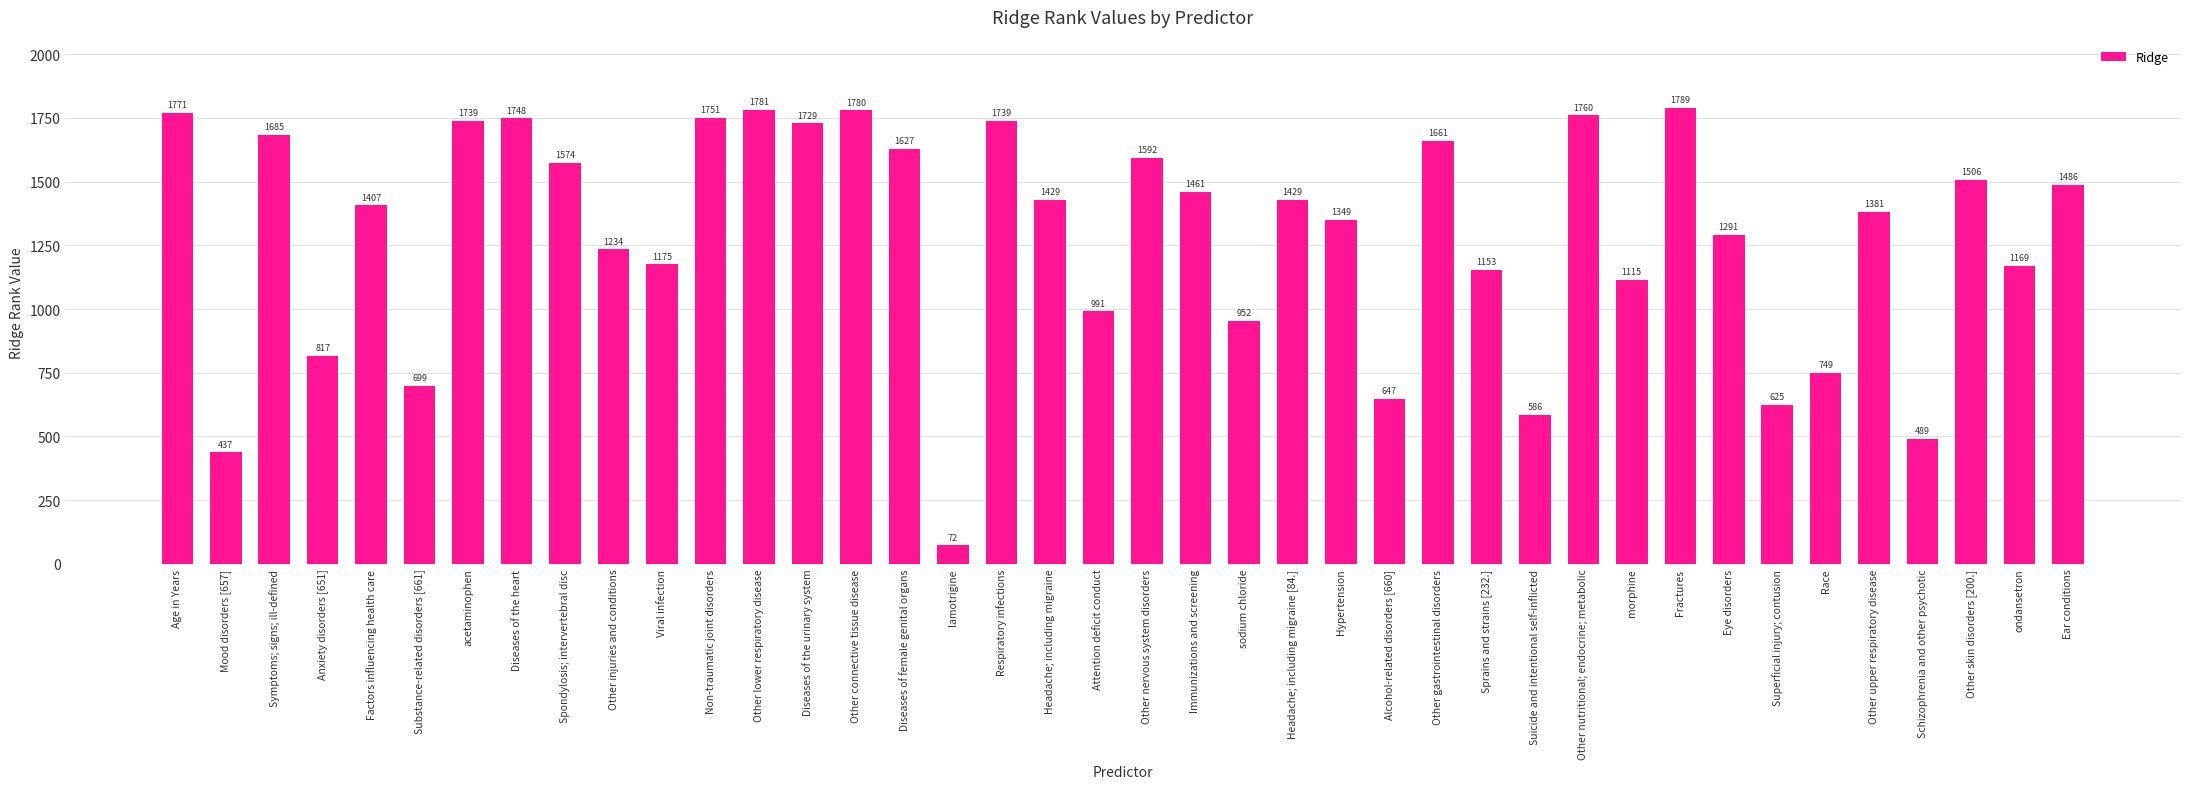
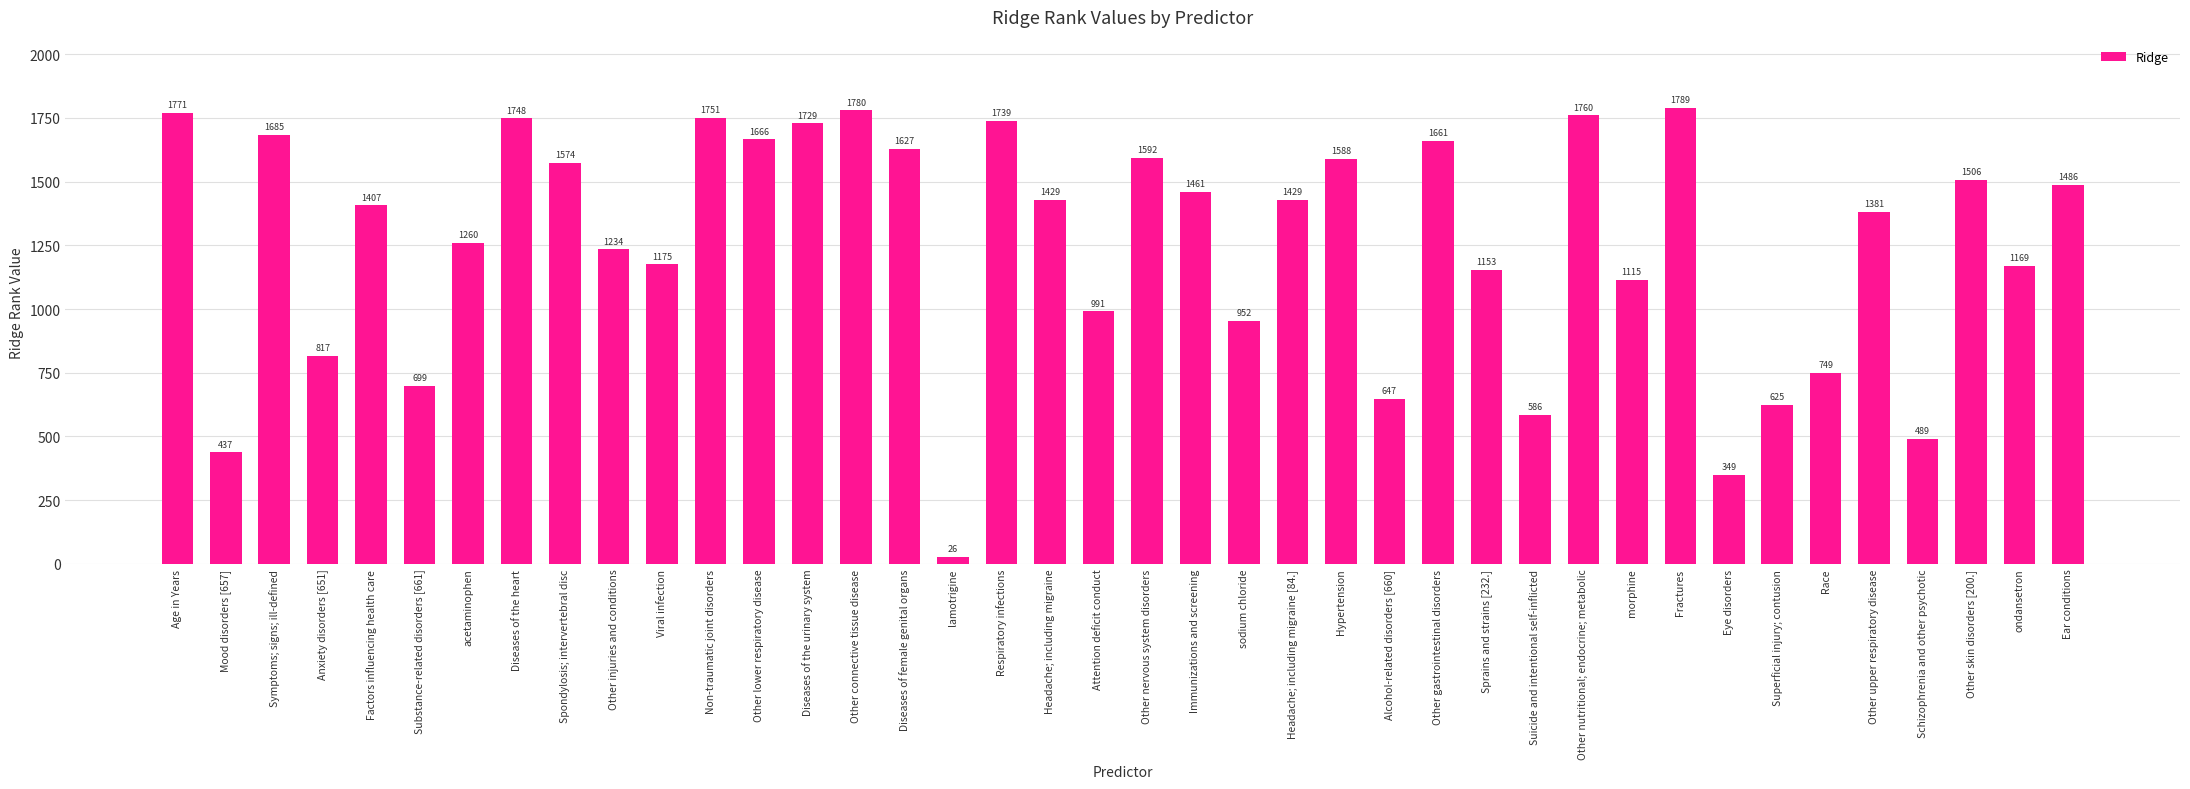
  {
    "Age in Years": 1771,
    "Mood disorders [657]": 437,
    "Symptoms; signs; ill-defined": 1685,
    "Anxiety disorders [651]": 817,
    "Factors influencing health care": 1407,
    "Substance-related disorders [661]": 699,
-   "acetaminophen": 1739,
+   "acetaminophen": 1260,
    "Diseases of the heart": 1748,
    "Spondylosis; intervertebral disc": 1574,
    "Other injuries and conditions": 1234,
    "Viral infection": 1175,
    "Non-traumatic joint disorders": 1751,
-   "Other lower respiratory disease": 1781,
+   "Other lower respiratory disease": 1666,
    "Diseases of the urinary system": 1729,
    "Other connective tissue disease": 1780,
    "Diseases of female genital organs": 1627,
-   "lamotrigine": 72,
+   "lamotrigine": 26,
    "Respiratory infections": 1739,
    "Headache; including migraine": 1429,
    "Attention deficit conduct": 991,
    "Other nervous system disorders": 1592,
    "Immunizations and screening": 1461,
    "sodium chloride": 952,
    "Headache; including migraine [84.]": 1429,
-   "Hypertension": 1349,
+   "Hypertension": 1588,
    "Alcohol-related disorders [660]": 647,
    "Other gastrointestinal disorders": 1661,
    "Sprains and strains [232.]": 1153,
    "Suicide and intentional self-inflicted": 586,
    "Other nutritional; endocrine; metabolic": 1760,
    "morphine": 1115,
    "Fractures": 1789,
-   "Eye disorders": 1291,
+   "Eye disorders": 349,
    "Superficial injury; contusion": 625,
    "Race": 749,
    "Other upper respiratory disease": 1381,
    "Schizophrenia and other psychotic": 489,
    "Other skin disorders [200.]": 1506,
    "ondansetron": 1169,
    "Ear conditions": 1486
  }
